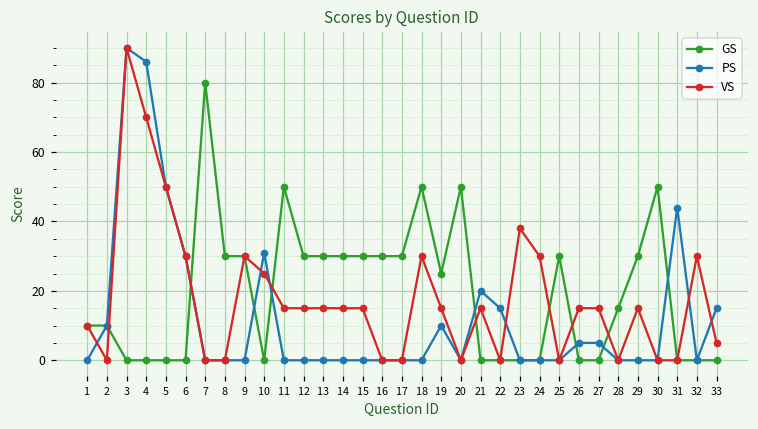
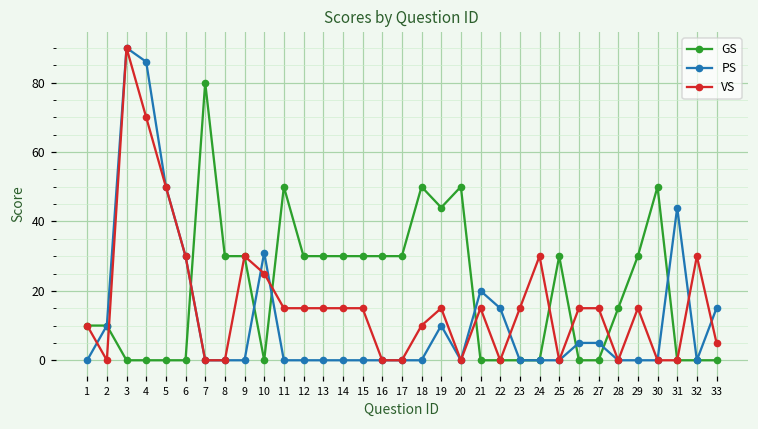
  {
    "GS": {
      "3": 0,
      "4": 0,
      "5": 0,
      "6": 0,
      "7": 80,
      "8": 30,
      "10": 0,
      "11": 50,
      "12": 30,
      "13": 30,
      "14": 30,
      "15": 30,
      "16": 30,
      "17": 30,
      "18": 50,
-     "19": 25,
+     "19": 44,
      "20": 50,
      "21": 0,
      "25": 30,
      "26": 0,
      "27": 0,
      "28": 15,
      "29": 30,
      "30": 50,
      "33": 0
    },
    "PS": {
      "1": 0,
      "4": 86,
      "9": 0,
      "10": 31,
      "11": 0,
      "12": 0,
      "13": 0,
      "14": 0,
      "15": 0,
      "18": 0,
      "19": 10,
      "21": 20,
      "22": 15,
      "26": 5,
      "27": 5,
      "29": 0,
      "31": 44,
      "33": 15
    },
    "VS": {
      "2": 0,
      "4": 70,
      "10": 25,
      "11": 15,
      "12": 15,
      "13": 15,
      "14": 15,
      "15": 15,
-     "18": 30,
+     "18": 10,
      "19": 15,
      "21": 15,
-     "23": 38,
+     "23": 15,
      "24": 30,
      "26": 15,
      "27": 15,
      "29": 15,
      "32": 30,
      "33": 5
    }
  }
